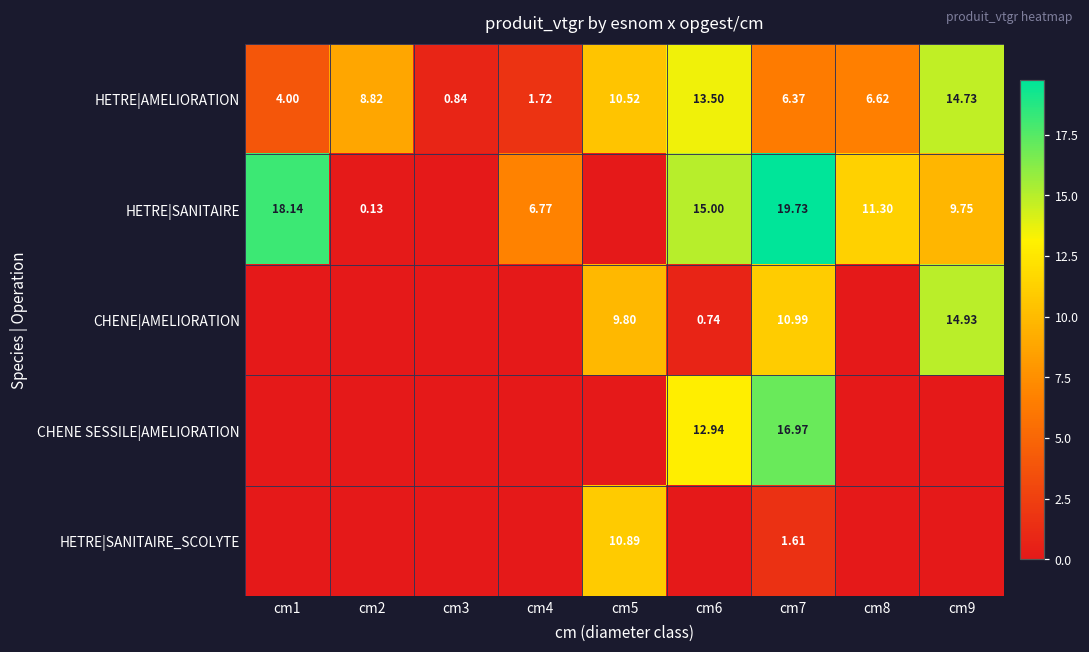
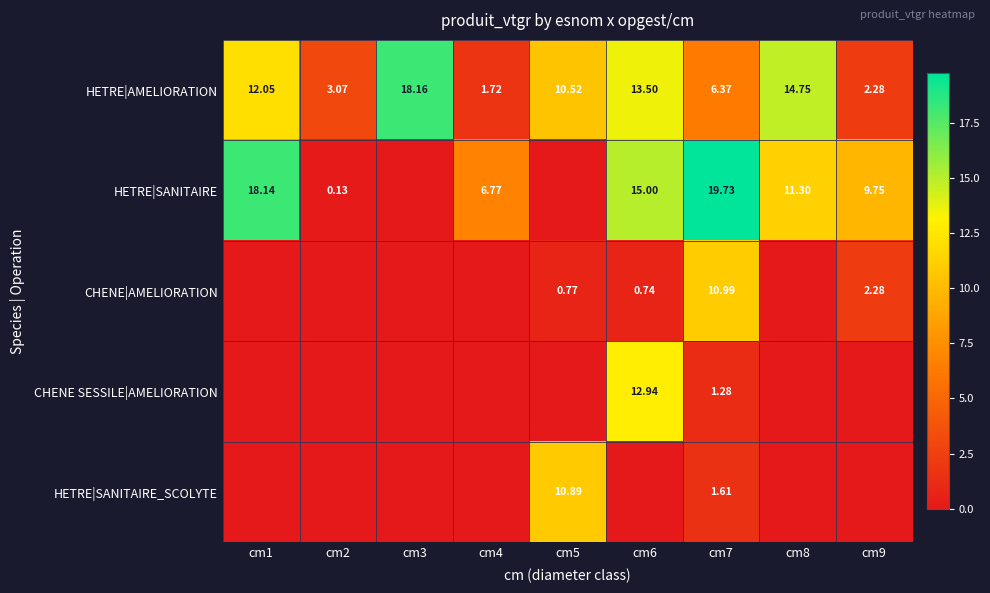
  {
    "HETRE|AMELIORATION": {
-     "cm1": 4.00,
-     "cm2": 8.82,
-     "cm3": 0.84,
+     "cm1": 12.05,
+     "cm2": 3.07,
+     "cm3": 18.16,
      "cm4": 1.72,
      "cm5": 10.52,
      "cm6": 13.50,
      "cm7": 6.37,
-     "cm8": 6.62,
-     "cm9": 14.73
+     "cm8": 14.75,
+     "cm9": 2.28
    },
    "HETRE|SANITAIRE": {
      "cm1": 18.14,
      "cm2": 0.13,
      "cm4": 6.77,
      "cm6": 15.00,
      "cm7": 19.73,
      "cm8": 11.30,
      "cm9": 9.75
    },
    "CHENE|AMELIORATION": {
-     "cm5": 9.80,
+     "cm5": 0.77,
      "cm6": 0.74,
      "cm7": 10.99,
-     "cm9": 14.93
+     "cm9": 2.28
    },
    "CHENE SESSILE|AMELIORATION": {
      "cm6": 12.94,
-     "cm7": 16.97
+     "cm7": 1.28
    },
    "HETRE|SANITAIRE_SCOLYTE": {
      "cm5": 10.89,
      "cm7": 1.61
    }
  }
